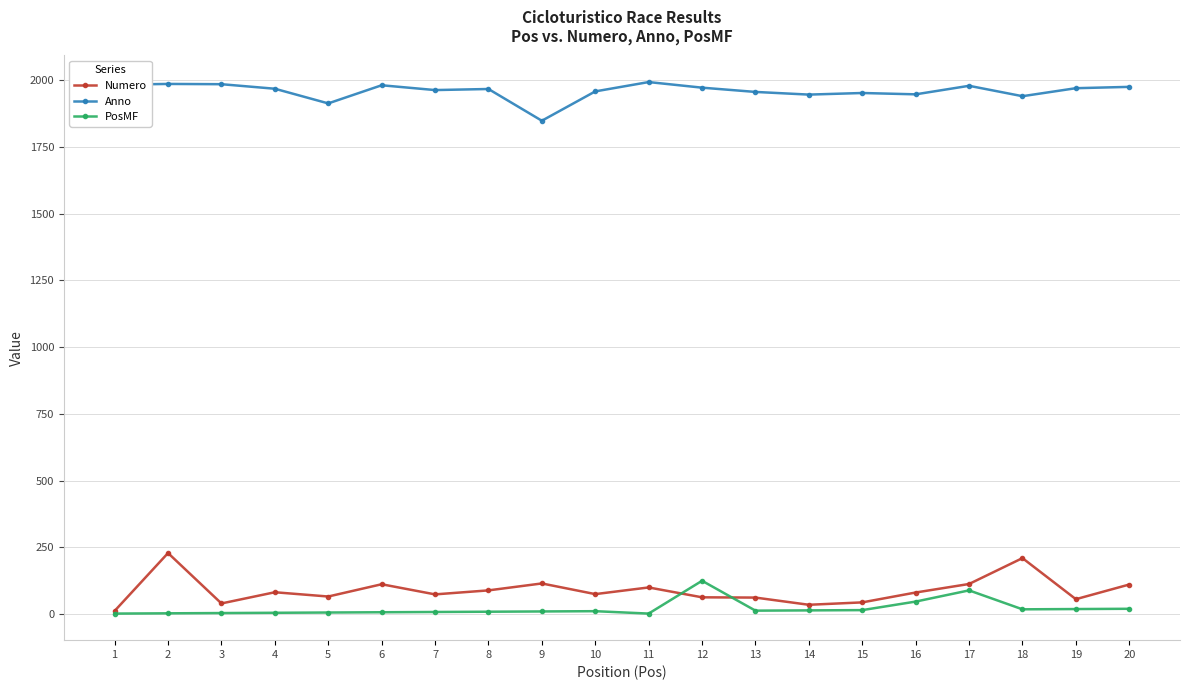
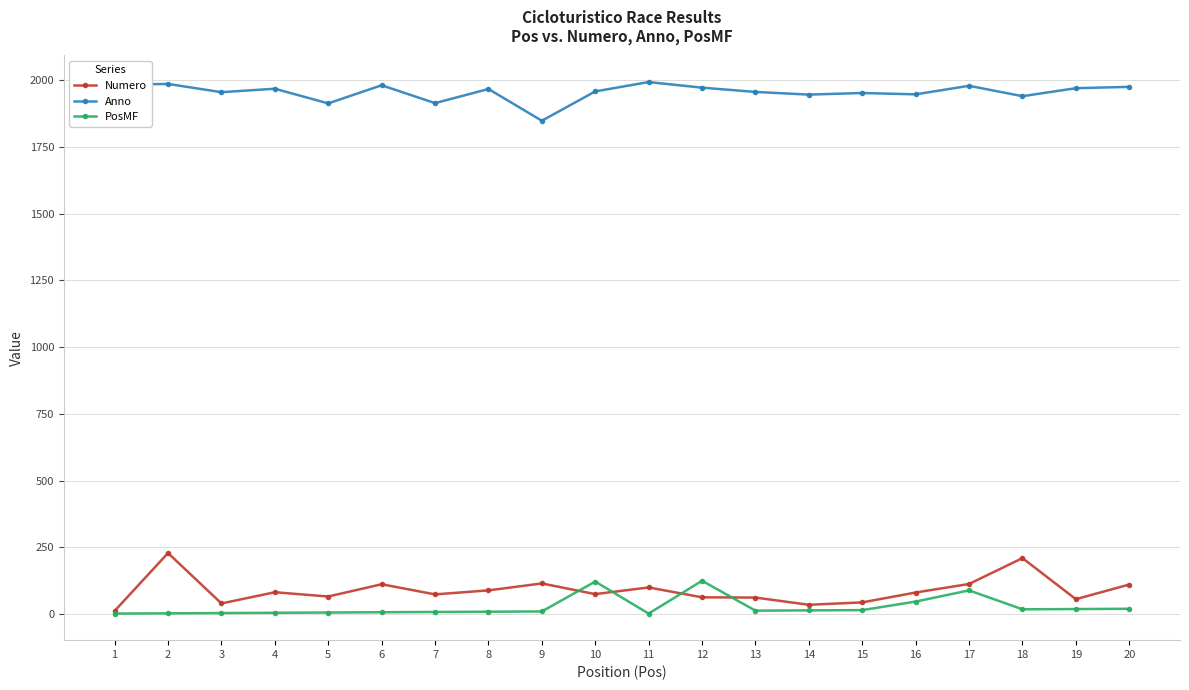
  {
    "Numero": {
      "1": 10,
      "2": 230,
      "3": 40,
      "4": 80,
      "5": 70,
      "6": 110,
      "7": 70,
      "8": 90,
      "9": 110,
      "10": 70,
      "11": 100,
      "12": 60,
      "13": 60,
      "14": 30,
      "15": 40,
      "16": 80,
      "17": 110,
      "18": 210,
      "19": 60,
      "20": 110
    },
    "Anno": {
      "2": 1990,
-     "3": 1990,
+     "3": 1960,
      "4": 1970,
      "5": 1910,
      "6": 1980,
-     "7": 1960,
+     "7": 1920,
      "8": 1970,
      "9": 1850,
      "10": 1960,
      "11": 1990,
      "12": 1970,
      "13": 1960,
      "14": 1950,
      "15": 1950,
      "16": 1950,
      "17": 1980,
      "18": 1940,
      "19": 1970,
      "20": 1980
    },
    "PosMF": {
      "1": 0,
      "2": 0,
      "3": 0,
      "4": 0,
      "5": 10,
      "6": 10,
      "7": 10,
      "8": 10,
      "9": 10,
-     "10": 10,
+     "10": 120,
      "11": 0,
      "12": 120,
      "13": 10,
      "14": 10,
      "15": 10,
      "16": 50,
      "17": 90,
      "18": 20,
      "19": 20,
      "20": 20
    }
  }
